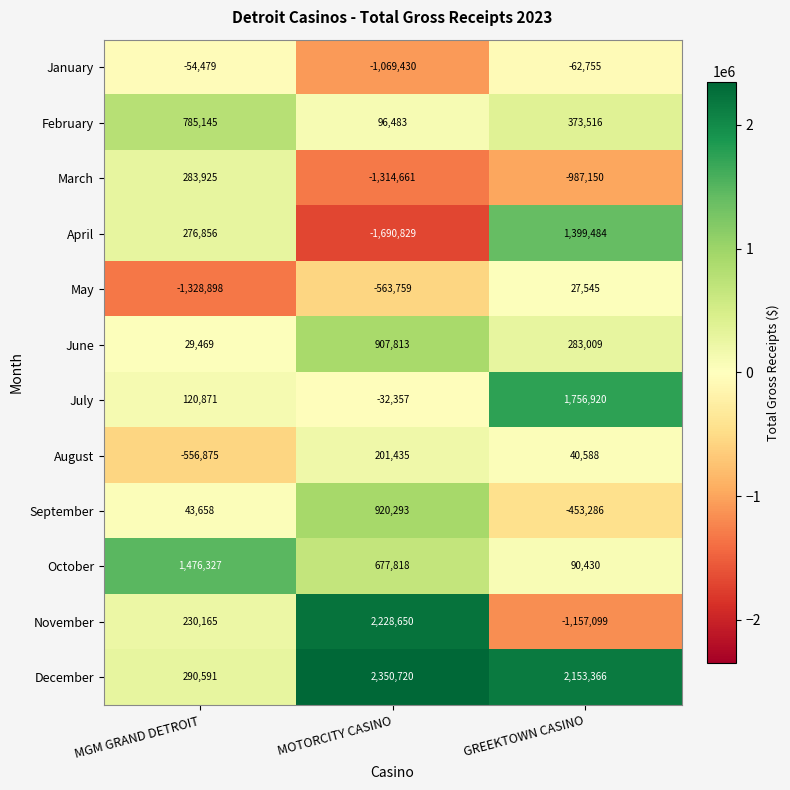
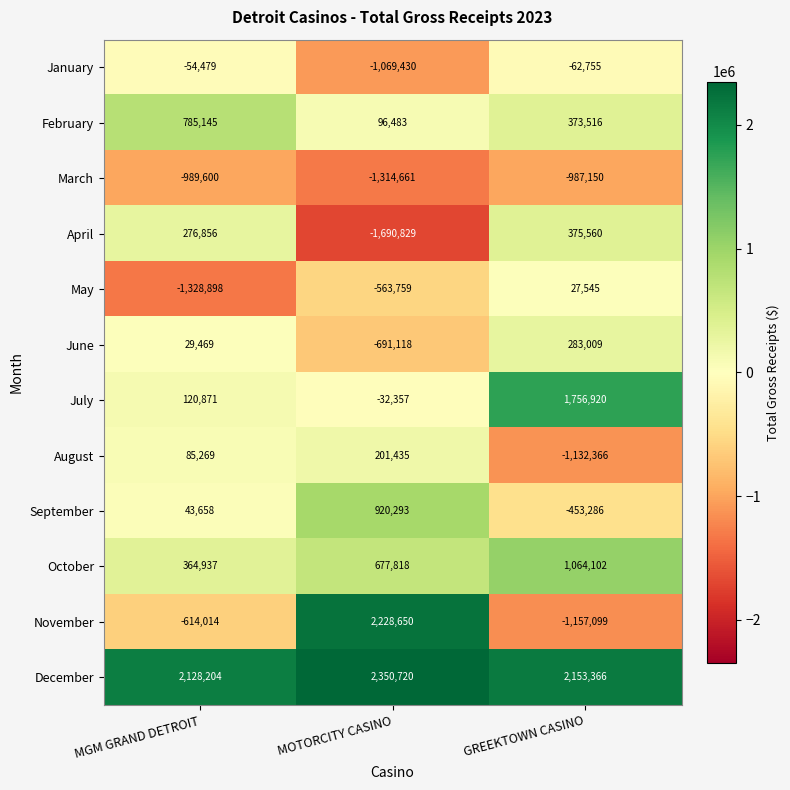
  {
    "January": {
      "MGM GRAND DETROIT": "-54,479",
      "MOTORCITY CASINO": "-1,069,430",
      "GREEKTOWN CASINO": "-62,755"
    },
    "February": {
      "MGM GRAND DETROIT": "785,145",
      "MOTORCITY CASINO": "96,483",
      "GREEKTOWN CASINO": "373,516"
    },
    "March": {
-     "MGM GRAND DETROIT": "283,925",
+     "MGM GRAND DETROIT": "-989,600",
      "MOTORCITY CASINO": "-1,314,661",
      "GREEKTOWN CASINO": "-987,150"
    },
    "April": {
      "MGM GRAND DETROIT": "276,856",
      "MOTORCITY CASINO": "-1,690,829",
-     "GREEKTOWN CASINO": "1,399,484"
+     "GREEKTOWN CASINO": "375,560"
    },
    "May": {
      "MGM GRAND DETROIT": "-1,328,898",
      "MOTORCITY CASINO": "-563,759",
      "GREEKTOWN CASINO": "27,545"
    },
    "June": {
      "MGM GRAND DETROIT": "29,469",
-     "MOTORCITY CASINO": "907,813",
+     "MOTORCITY CASINO": "-691,118",
      "GREEKTOWN CASINO": "283,009"
    },
    "July": {
      "MGM GRAND DETROIT": "120,871",
      "MOTORCITY CASINO": "-32,357",
      "GREEKTOWN CASINO": "1,756,920"
    },
    "August": {
-     "MGM GRAND DETROIT": "-556,875",
+     "MGM GRAND DETROIT": "85,269",
      "MOTORCITY CASINO": "201,435",
-     "GREEKTOWN CASINO": "40,588"
+     "GREEKTOWN CASINO": "-1,132,366"
    },
    "September": {
      "MGM GRAND DETROIT": "43,658",
      "MOTORCITY CASINO": "920,293",
      "GREEKTOWN CASINO": "-453,286"
    },
    "October": {
-     "MGM GRAND DETROIT": "1,476,327",
+     "MGM GRAND DETROIT": "364,937",
      "MOTORCITY CASINO": "677,818",
-     "GREEKTOWN CASINO": "90,430"
+     "GREEKTOWN CASINO": "1,064,102"
    },
    "November": {
-     "MGM GRAND DETROIT": "230,165",
+     "MGM GRAND DETROIT": "-614,014",
      "MOTORCITY CASINO": "2,228,650",
      "GREEKTOWN CASINO": "-1,157,099"
    },
    "December": {
-     "MGM GRAND DETROIT": "290,591",
+     "MGM GRAND DETROIT": "2,128,204",
      "MOTORCITY CASINO": "2,350,720",
      "GREEKTOWN CASINO": "2,153,366"
    }
  }
